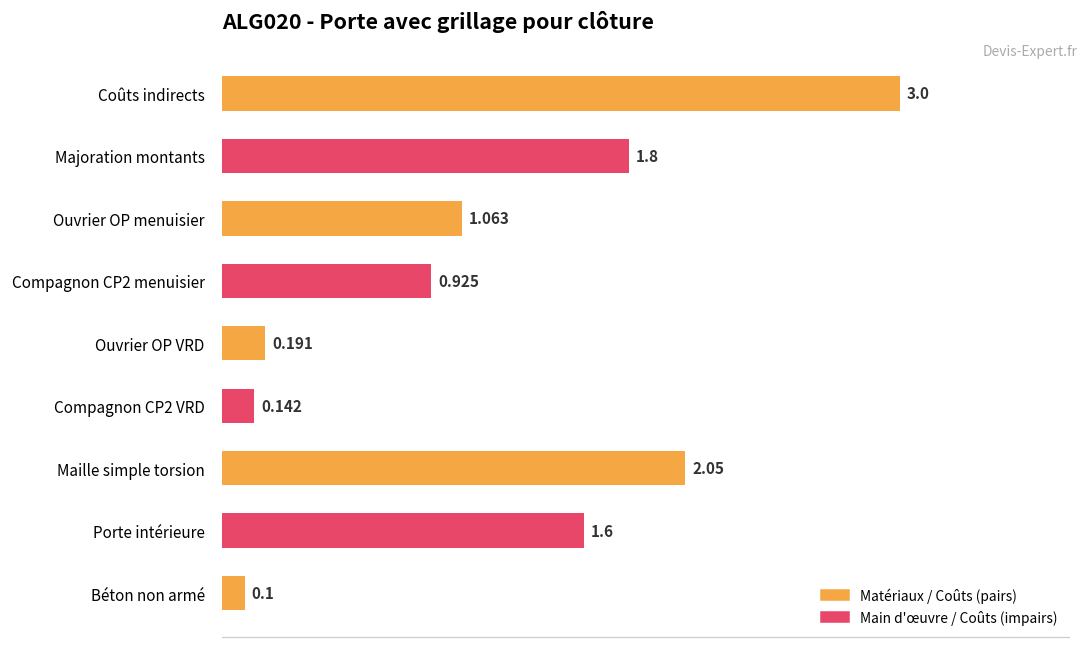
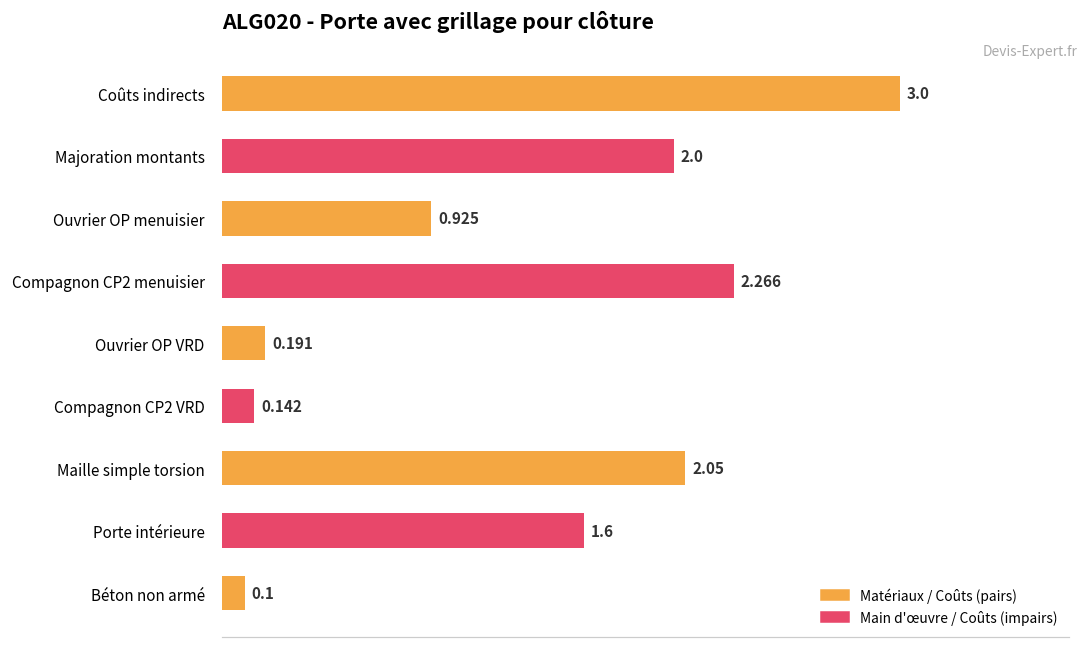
  {
    "Coûts indirects": 3.0,
-   "Majoration montants": 1.8,
-   "Ouvrier OP menuisier": 1.063,
-   "Compagnon CP2 menuisier": 0.925,
+   "Majoration montants": 2.0,
+   "Ouvrier OP menuisier": 0.925,
+   "Compagnon CP2 menuisier": 2.266,
    "Ouvrier OP VRD": 0.191,
    "Compagnon CP2 VRD": 0.142,
    "Maille simple torsion": 2.05,
    "Porte intérieure": 1.6,
    "Béton non armé": 0.1
  }
